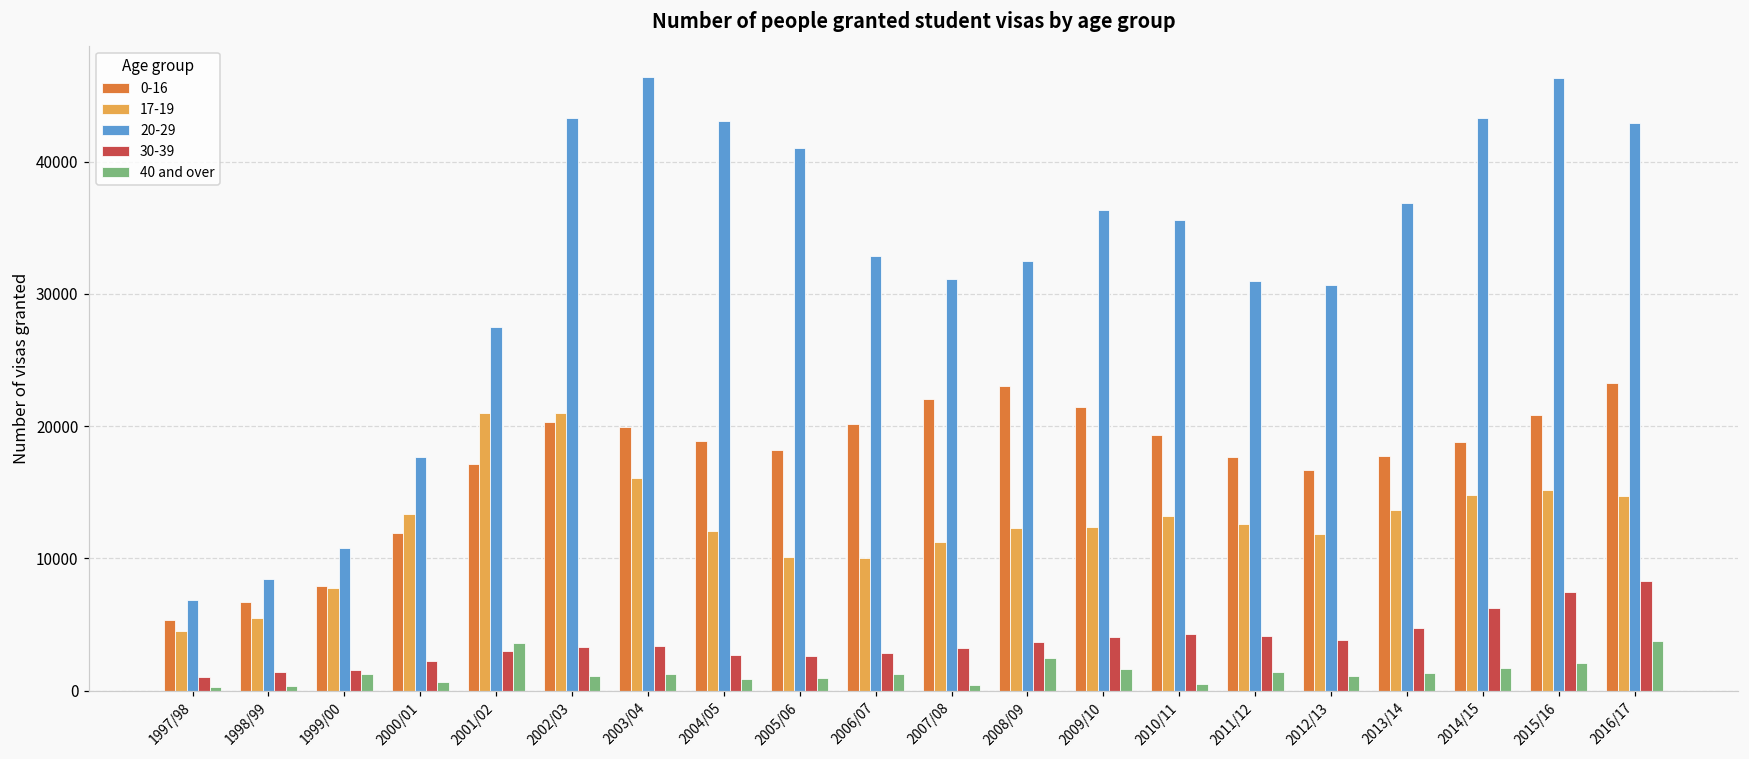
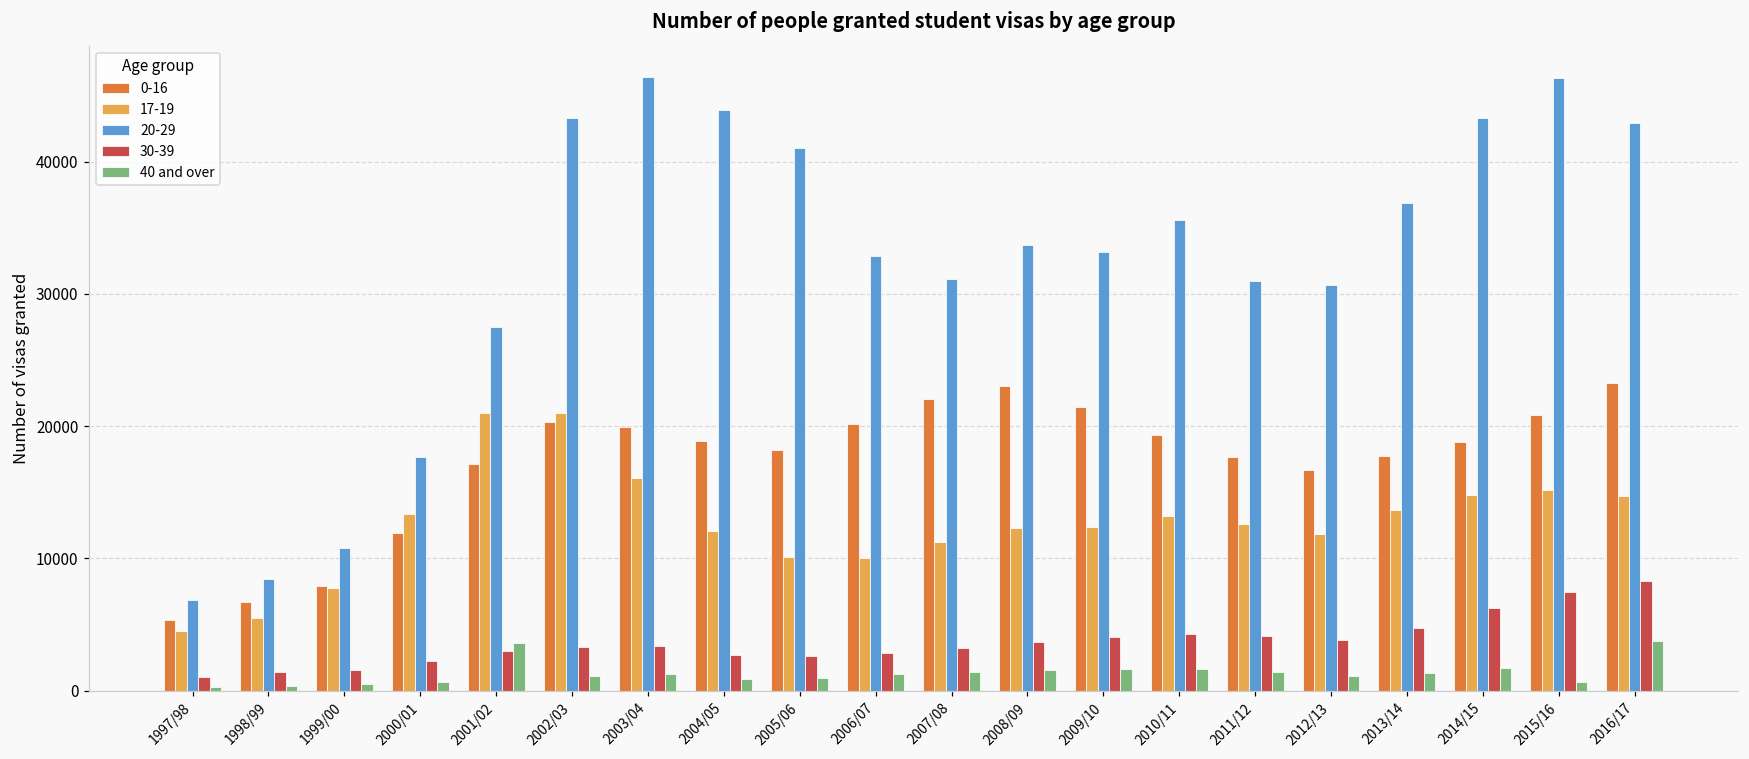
  {
    "20-29": {
      "1997/98": 6900,
      "1998/99": 8500,
      "1999/00": 10800,
      "2000/01": 17700,
      "2001/02": 27500,
      "2002/03": 43300,
      "2003/04": 46400,
-     "2004/05": 43100,
+     "2004/05": 43900,
      "2005/06": 41000,
      "2006/07": 32900,
      "2007/08": 31100,
-     "2008/09": 32500,
-     "2009/10": 36400,
+     "2008/09": 33700,
+     "2009/10": 33200,
      "2010/11": 35600,
      "2011/12": 31000,
      "2012/13": 30700,
      "2013/14": 36900,
      "2014/15": 43300,
      "2015/16": 46300,
      "2016/17": 42900
    },
    "40 and over": {
      "1997/98": 300,
      "1998/99": 400,
-     "1999/00": 1300,
+     "1999/00": 500,
      "2000/01": 700,
      "2001/02": 3600,
      "2002/03": 1100,
      "2003/04": 1200,
      "2004/05": 900,
      "2005/06": 1000,
      "2006/07": 1200,
-     "2007/08": 400,
-     "2008/09": 2500,
+     "2007/08": 1400,
+     "2008/09": 1600,
      "2009/10": 1600,
-     "2010/11": 500,
+     "2010/11": 1700,
      "2011/12": 1400,
      "2012/13": 1100,
      "2013/14": 1300,
      "2014/15": 1700,
-     "2015/16": 2100,
+     "2015/16": 700,
      "2016/17": 3800
    }
  }
